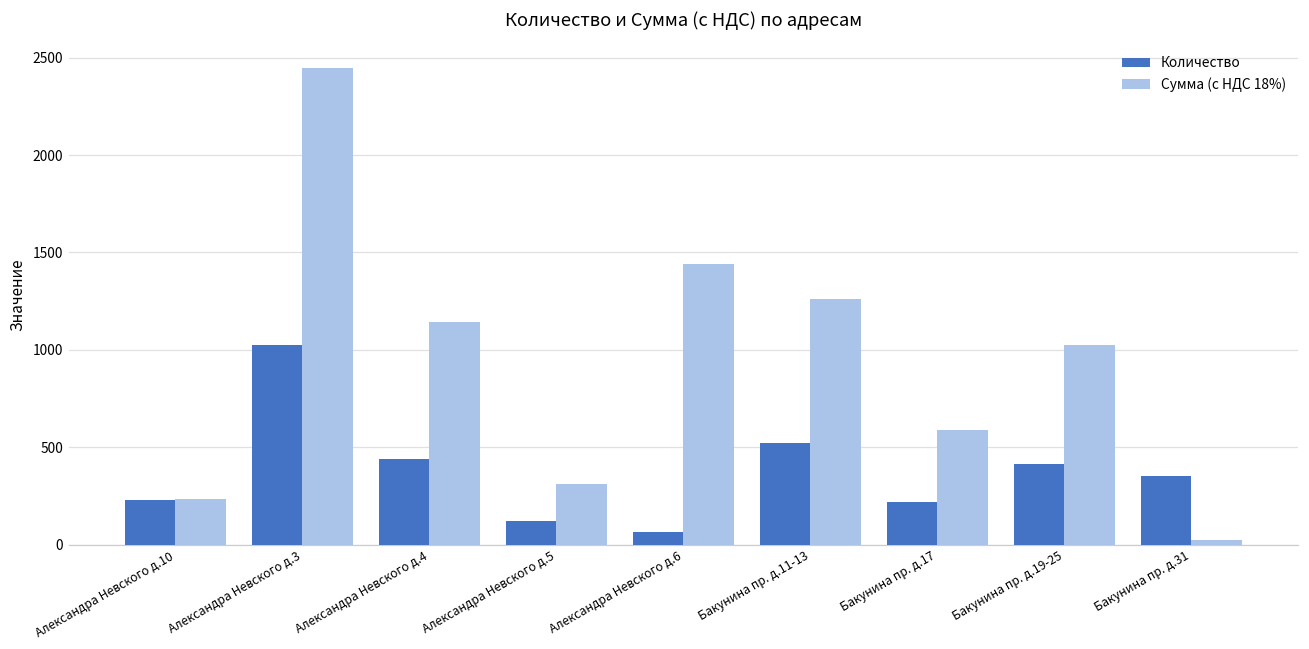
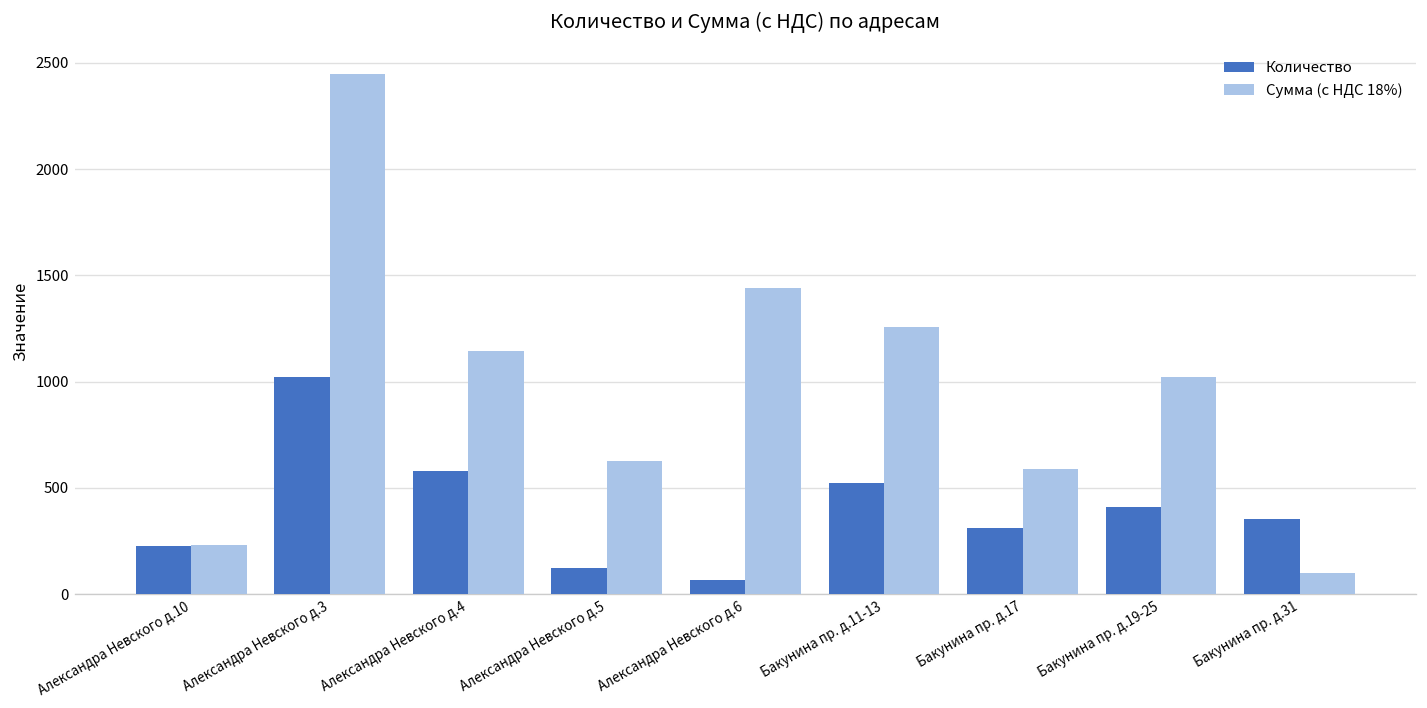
  {
    "Количество": {
      "Александра Невского д.10": 230,
      "Александра Невского д.3": 1020,
-     "Александра Невского д.4": 440,
+     "Александра Невского д.4": 580,
      "Александра Невского д.5": 120,
      "Александра Невского д.6": 70,
      "Бакунина пр. д.11-13": 520,
-     "Бакунина пр. д.17": 220,
+     "Бакунина пр. д.17": 310,
      "Бакунина пр. д.19-25": 410,
      "Бакунина пр. д.31": 350
    },
    "Сумма (с НДС 18%)": {
      "Александра Невского д.10": 230,
      "Александра Невского д.3": 2450,
      "Александра Невского д.4": 1150,
-     "Александра Невского д.5": 310,
+     "Александра Невского д.5": 630,
      "Александра Невского д.6": 1440,
      "Бакунина пр. д.11-13": 1260,
      "Бакунина пр. д.17": 590,
      "Бакунина пр. д.19-25": 1020,
-     "Бакунина пр. д.31": 30
+     "Бакунина пр. д.31": 100
    }
  }
